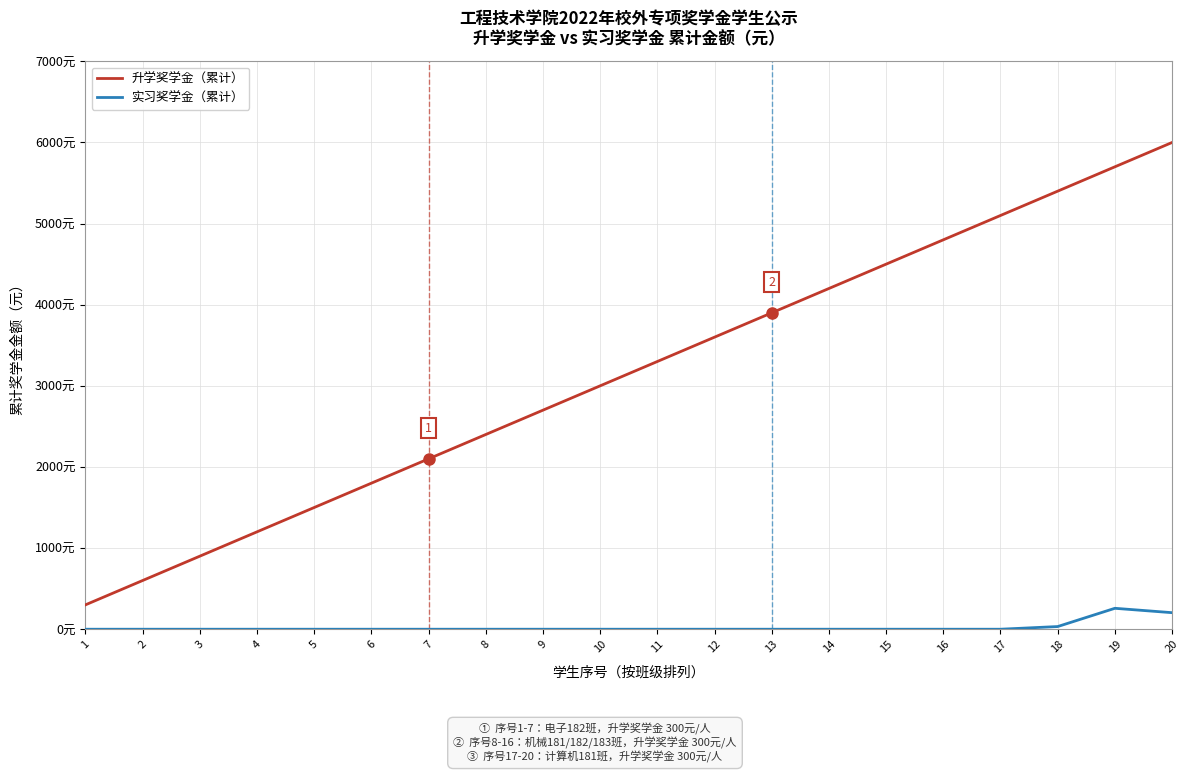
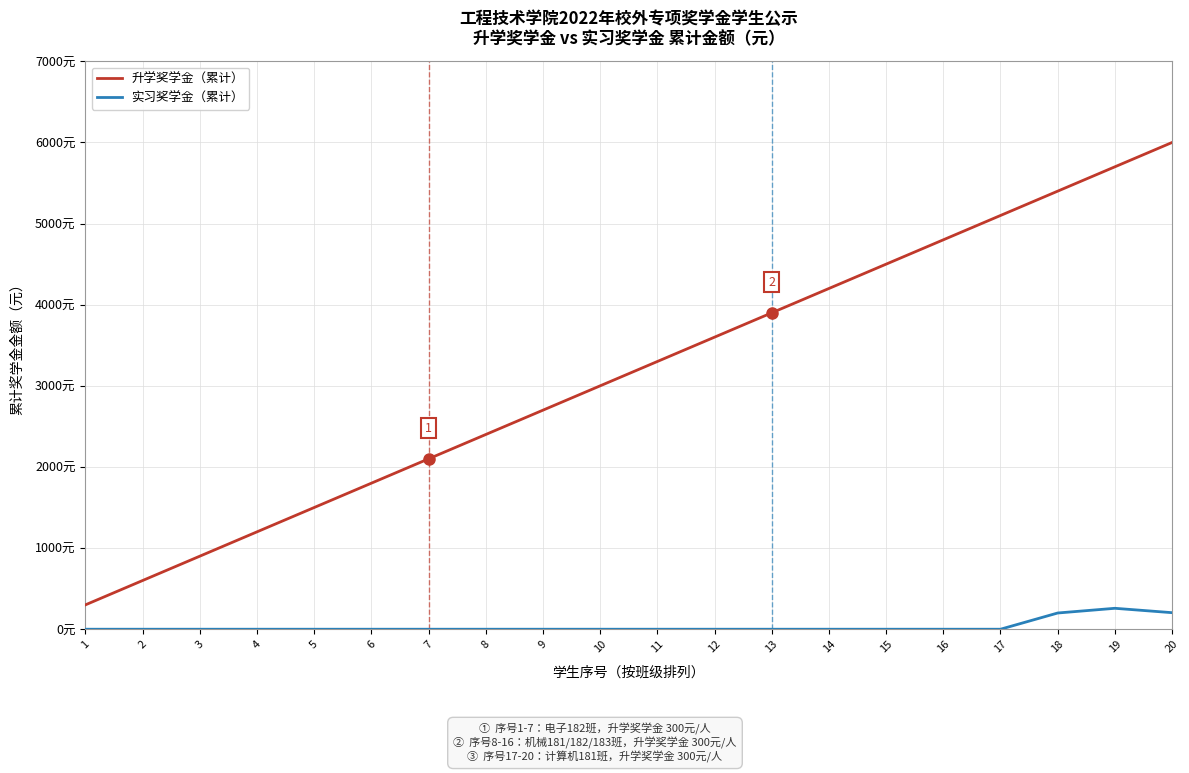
  {
    "实习奖学金（累计）": {
      "1": "0元",
      "2": "0元",
      "3": "0元",
      "4": "0元",
      "5": "0元",
      "6": "0元",
      "7": "0元",
      "8": "0元",
      "9": "0元",
      "10": "0元",
      "11": "0元",
      "12": "0元",
      "13": "0元",
      "14": "0元",
      "15": "0元",
      "16": "0元",
      "17": "0元",
-     "18": "0元",
+     "18": "200元",
      "19": "300元",
      "20": "200元"
    }
  }
